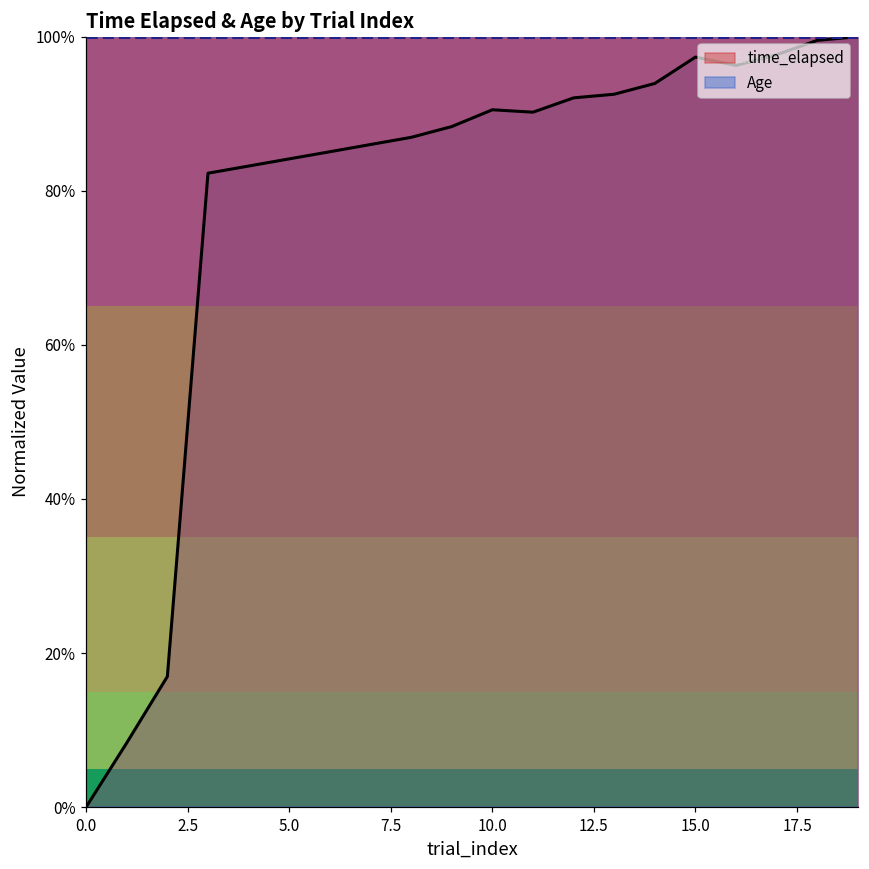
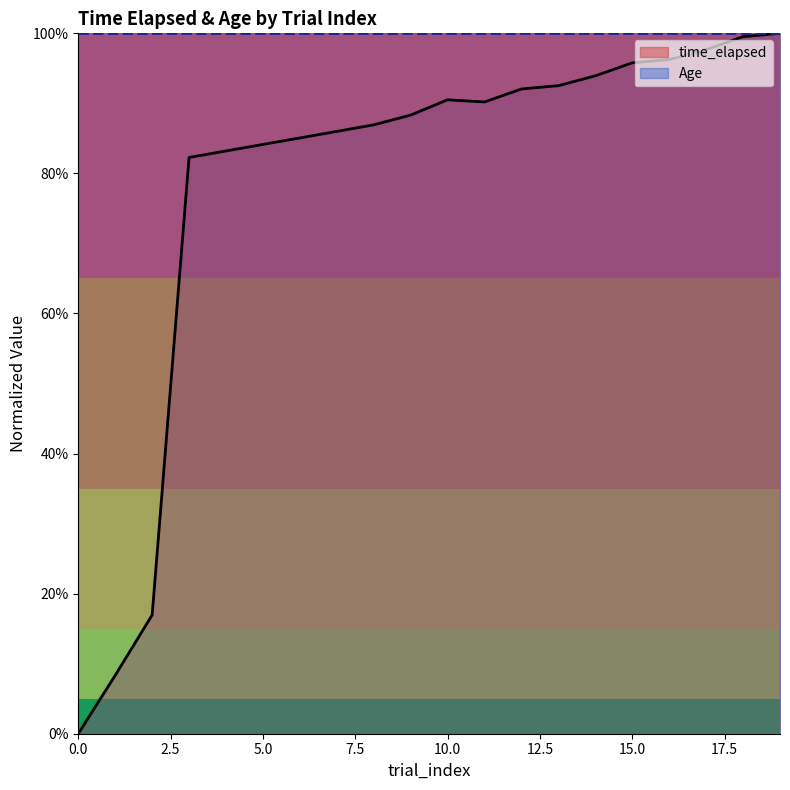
  {
    "time_elapsed": {
      "0.0": "0%",
      "5.0": "84%",
      "10.0": "91%",
-     "15.0": "97%"
+     "15.0": "96%"
    },
    "Age": {
      "0.0": "100%",
      "5.0": "100%",
      "10.0": "100%",
      "15.0": "100%"
    }
  }
